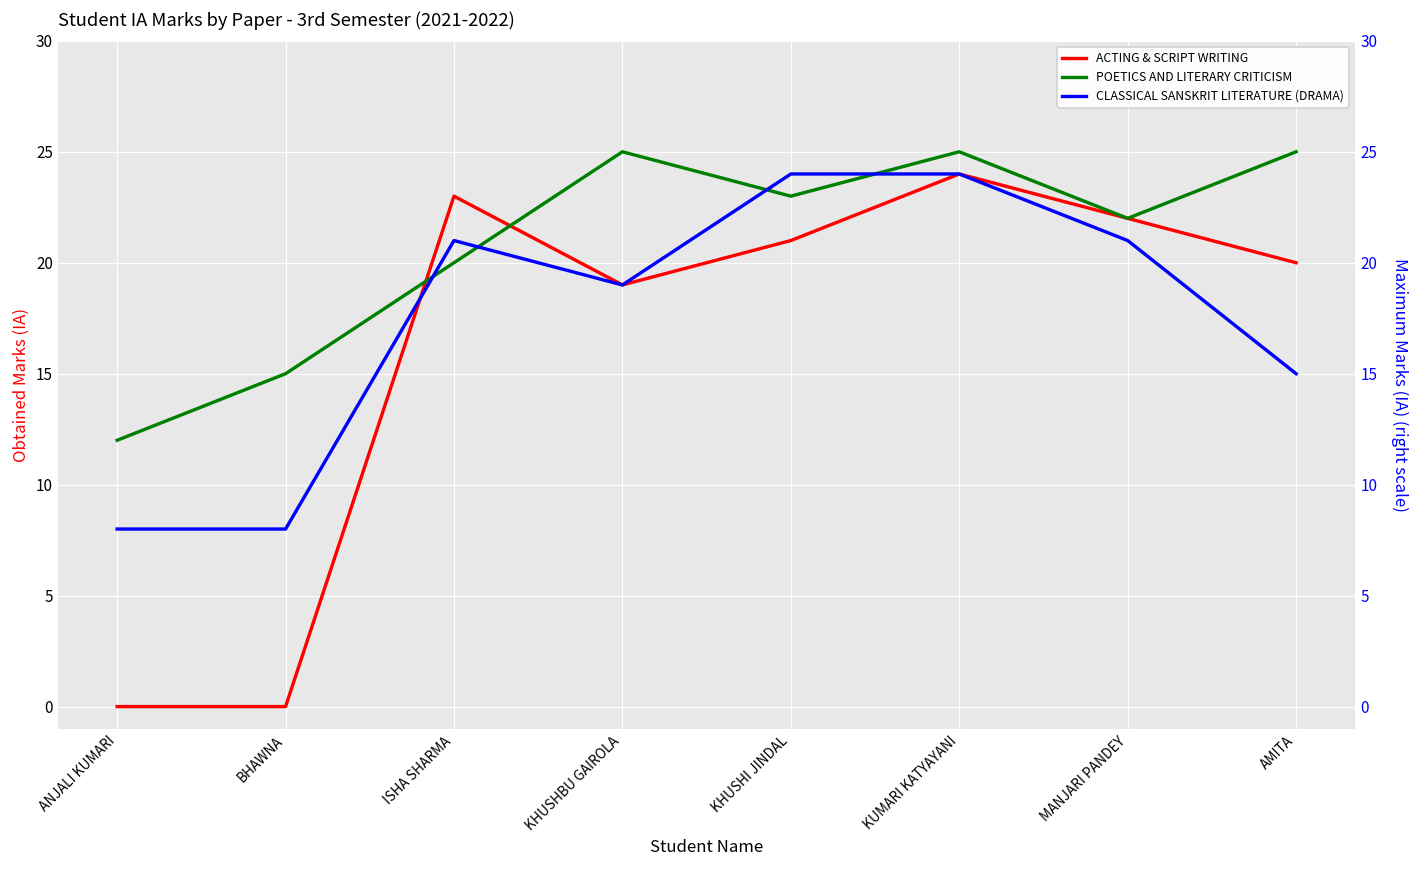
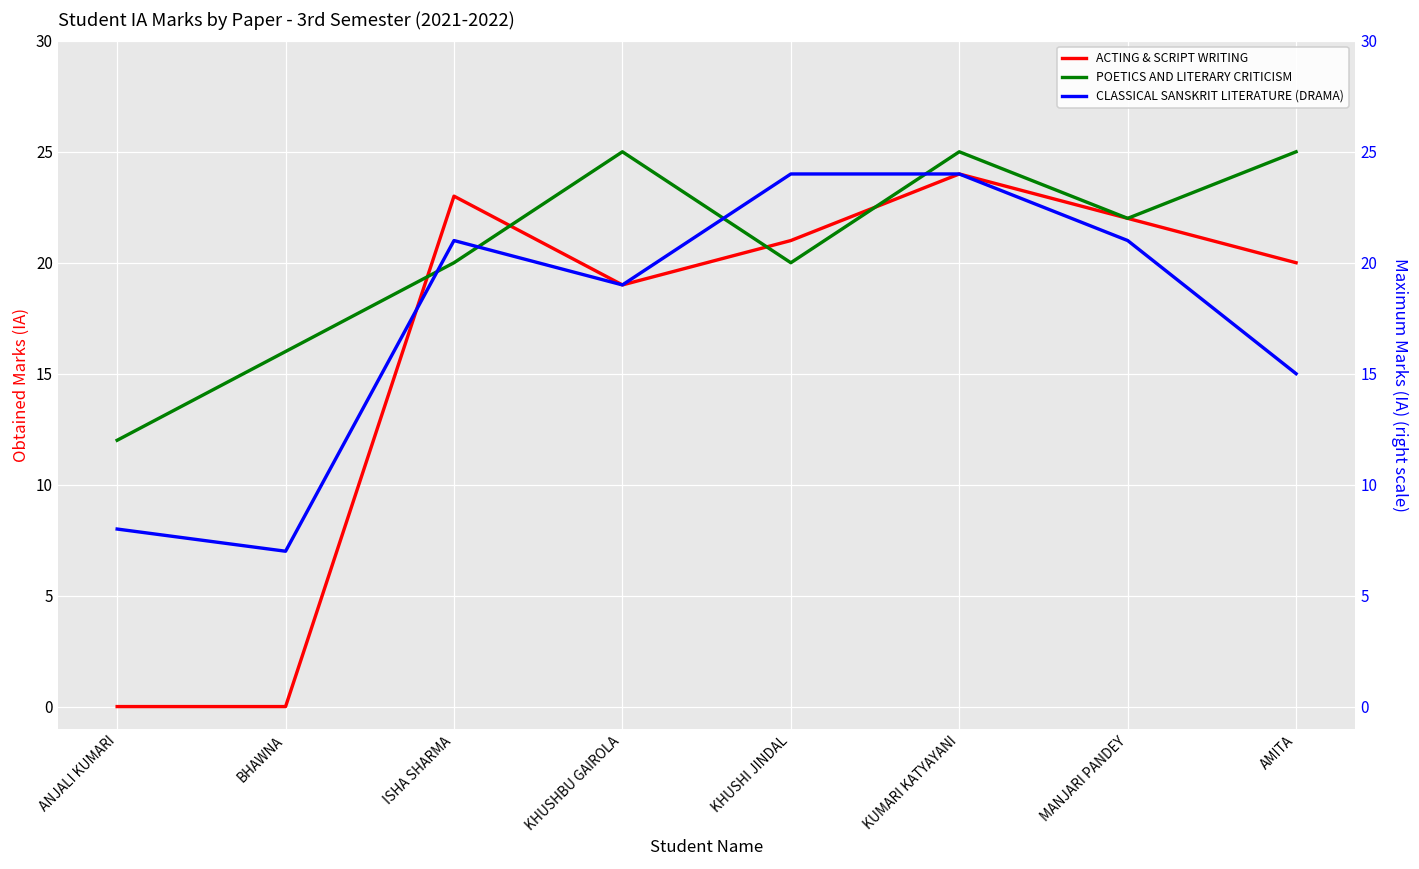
  {
    "ACTING & SCRIPT WRITING": {
      "ANJALI KUMARI": 0,
      "BHAWNA": 0,
      "ISHA SHARMA": 23,
      "KHUSHI JINDAL": 21,
      "AMITA": 20
    },
    "POETICS AND LITERARY CRITICISM": {
      "ANJALI KUMARI": 12,
-     "BHAWNA": 15,
+     "BHAWNA": 16,
      "ISHA SHARMA": 20,
      "KHUSHBU GAIROLA": 25,
-     "KHUSHI JINDAL": 23,
+     "KHUSHI JINDAL": 20,
      "KUMARI KATYAYANI": 25,
      "AMITA": 25
    },
    "CLASSICAL SANSKRIT LITERATURE (DRAMA)": {
      "ANJALI KUMARI": 8,
-     "BHAWNA": 8,
+     "BHAWNA": 7,
      "ISHA SHARMA": 21,
      "KHUSHI JINDAL": 24,
      "MANJARI PANDEY": 21,
      "AMITA": 15
    }
  }
